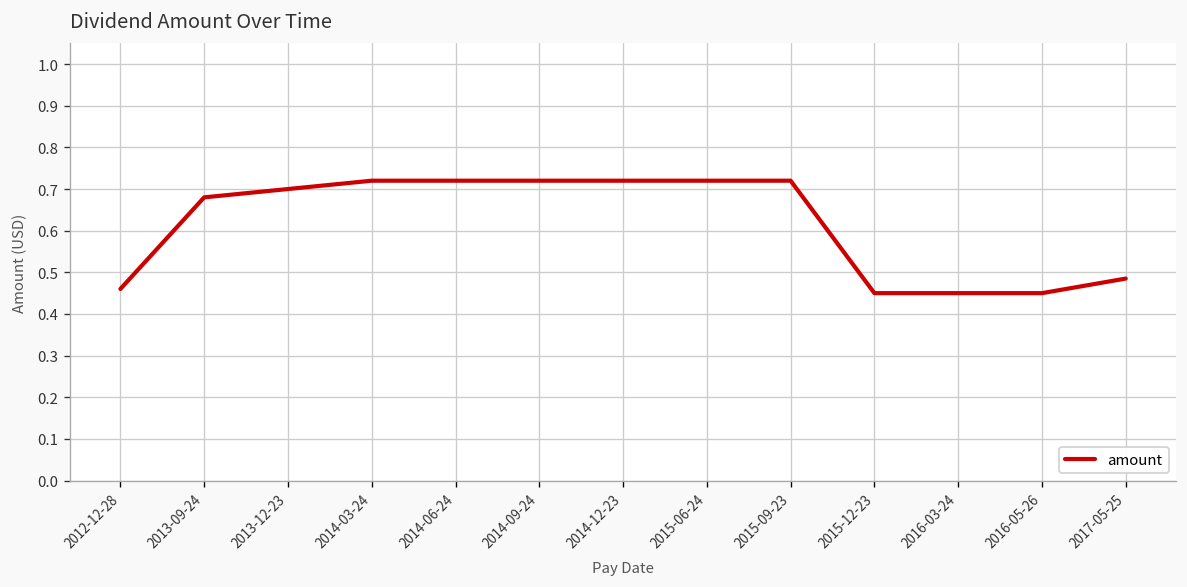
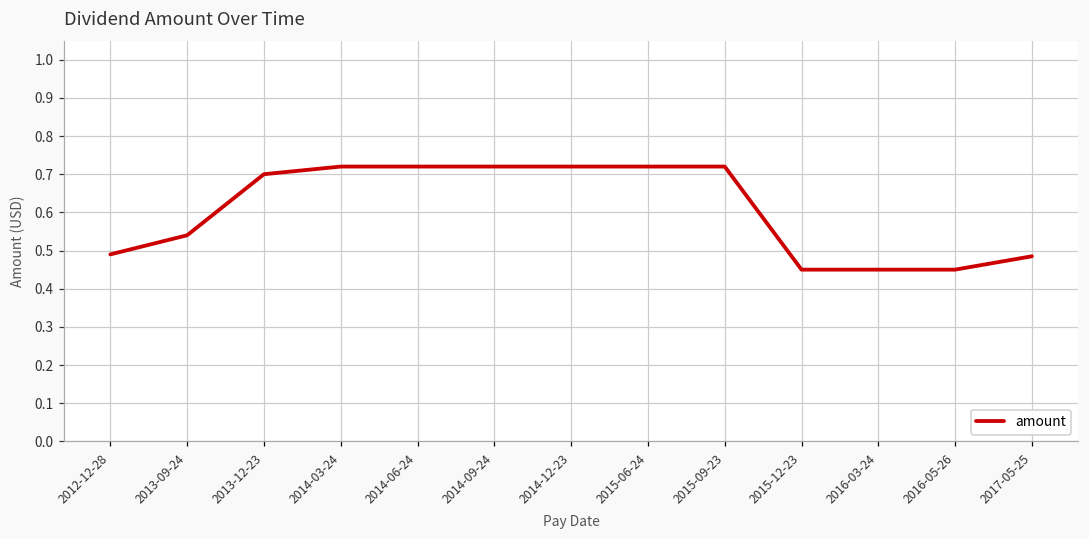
  {
-   "2012-12-28": 0.46,
-   "2013-09-24": 0.68,
+   "2012-12-28": 0.49,
+   "2013-09-24": 0.54,
    "2013-12-23": 0.70,
    "2014-03-24": 0.72,
    "2014-06-24": 0.72,
    "2014-09-24": 0.72,
    "2014-12-23": 0.72,
    "2015-06-24": 0.72,
    "2015-09-23": 0.72,
    "2015-12-23": 0.45,
    "2016-03-24": 0.45,
    "2016-05-26": 0.45,
    "2017-05-25": 0.49
  }
